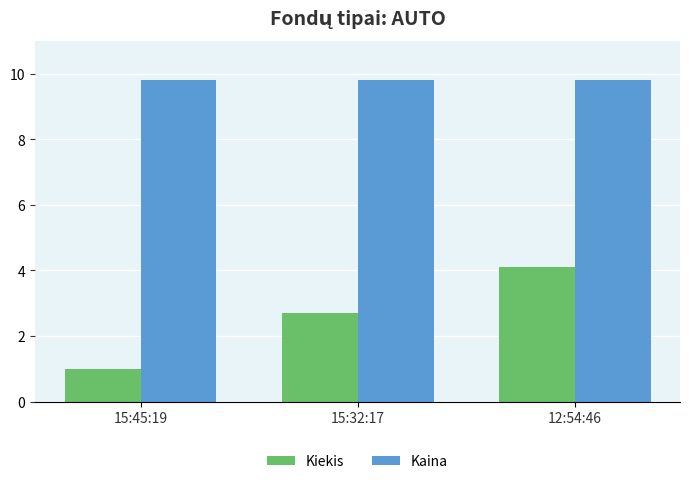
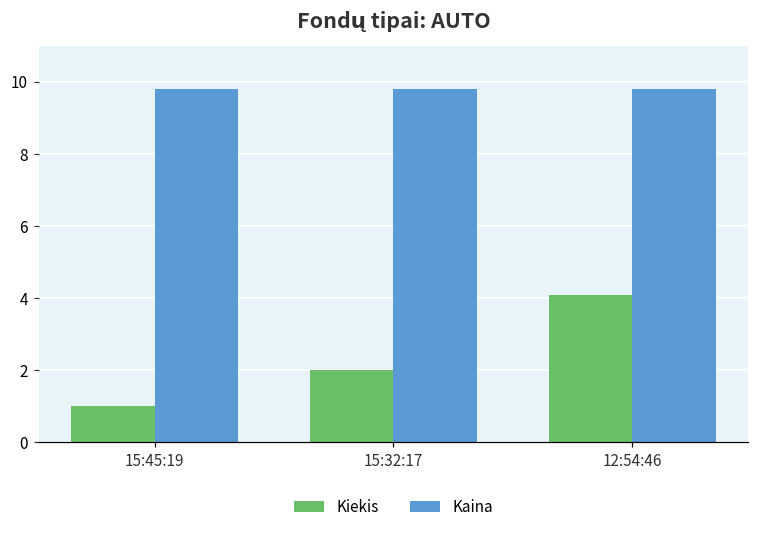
  {
    "Kiekis": {
      "15:45:19": 1.0,
-     "15:32:17": 2.7,
+     "15:32:17": 2.0,
      "12:54:46": 4.1
    },
    "Kaina": {
      "15:45:19": 9.8,
      "15:32:17": 9.8,
      "12:54:46": 9.8
    }
  }
